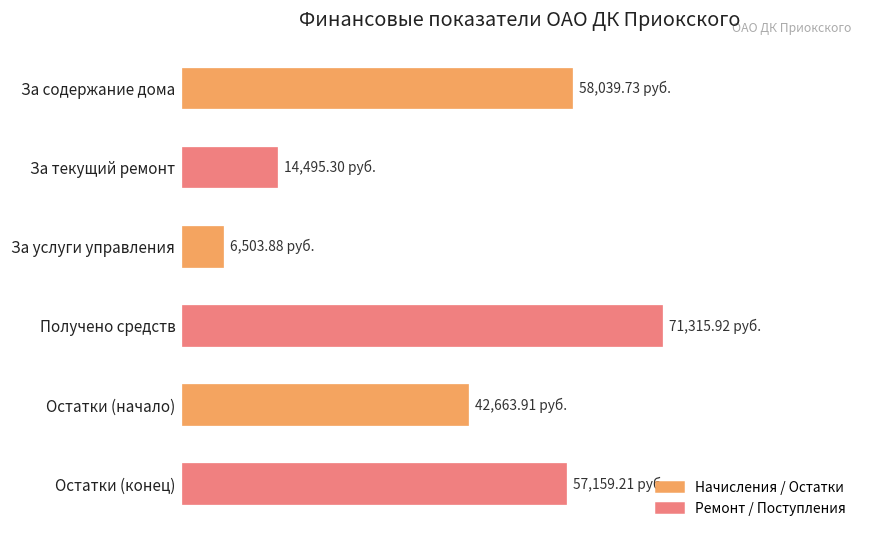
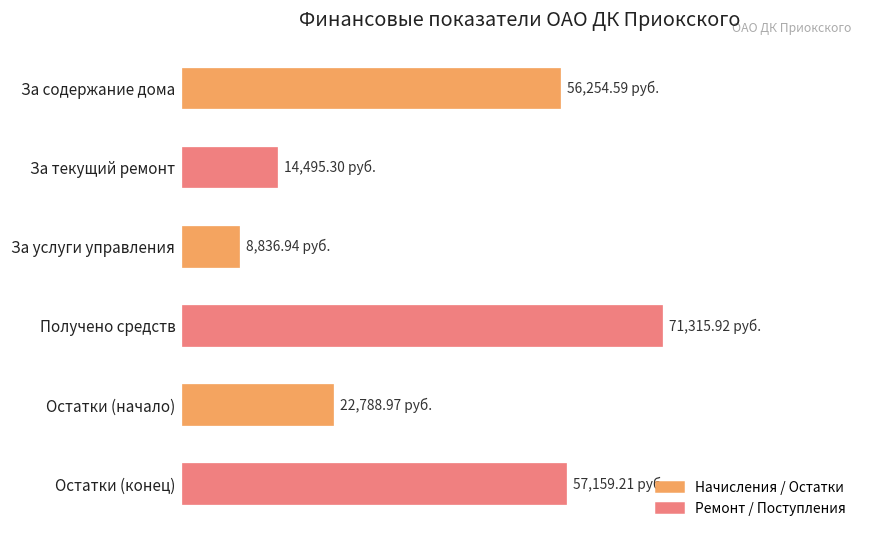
  {
-   "За содержание дома": "58,039.73",
+   "За содержание дома": "56,254.59",
    "За текущий ремонт": "14,495.30",
-   "За услуги управления": "6,503.88",
+   "За услуги управления": "8,836.94",
    "Получено средств": "71,315.92",
-   "Остатки (начало)": "42,663.91",
+   "Остатки (начало)": "22,788.97",
    "Остатки (конец)": "57,159.21"
  }
